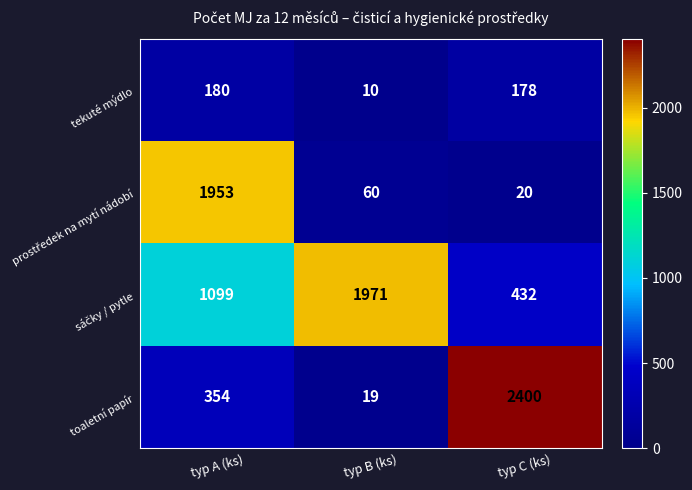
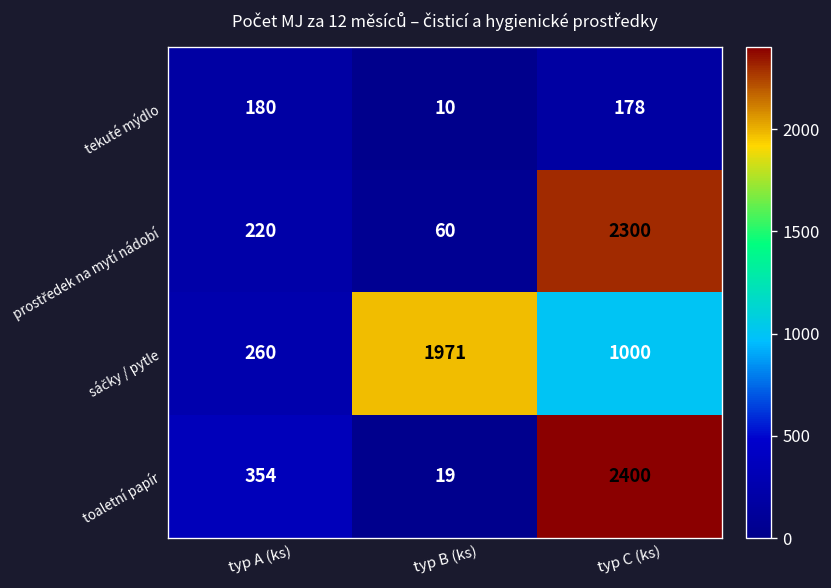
  {
    "tekuté mýdlo": {
      "typ A (ks)": 180,
      "typ B (ks)": 10,
      "typ C (ks)": 178
    },
    "prostředek na mytí nádobí": {
-     "typ A (ks)": 1953,
+     "typ A (ks)": 220,
      "typ B (ks)": 60,
-     "typ C (ks)": 20
+     "typ C (ks)": 2300
    },
    "sáčky / pytle": {
-     "typ A (ks)": 1099,
+     "typ A (ks)": 260,
      "typ B (ks)": 1971,
-     "typ C (ks)": 432
+     "typ C (ks)": 1000
    },
    "toaletní papír": {
      "typ A (ks)": 354,
      "typ B (ks)": 19,
      "typ C (ks)": 2400
    }
  }
